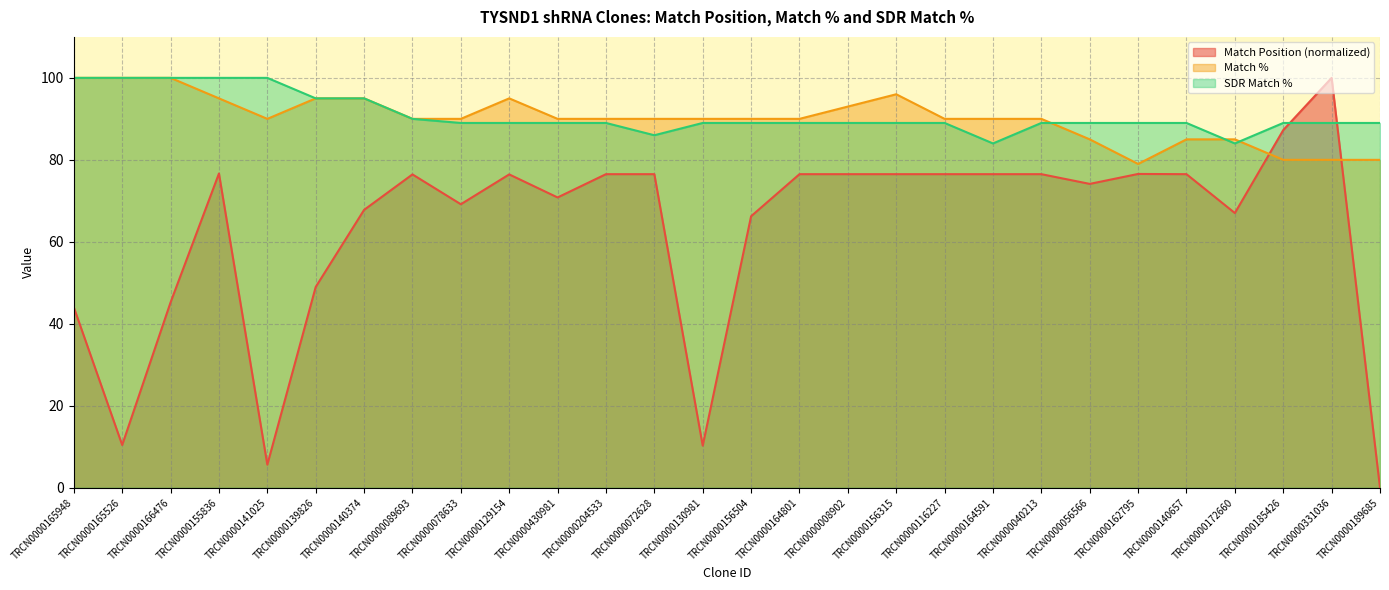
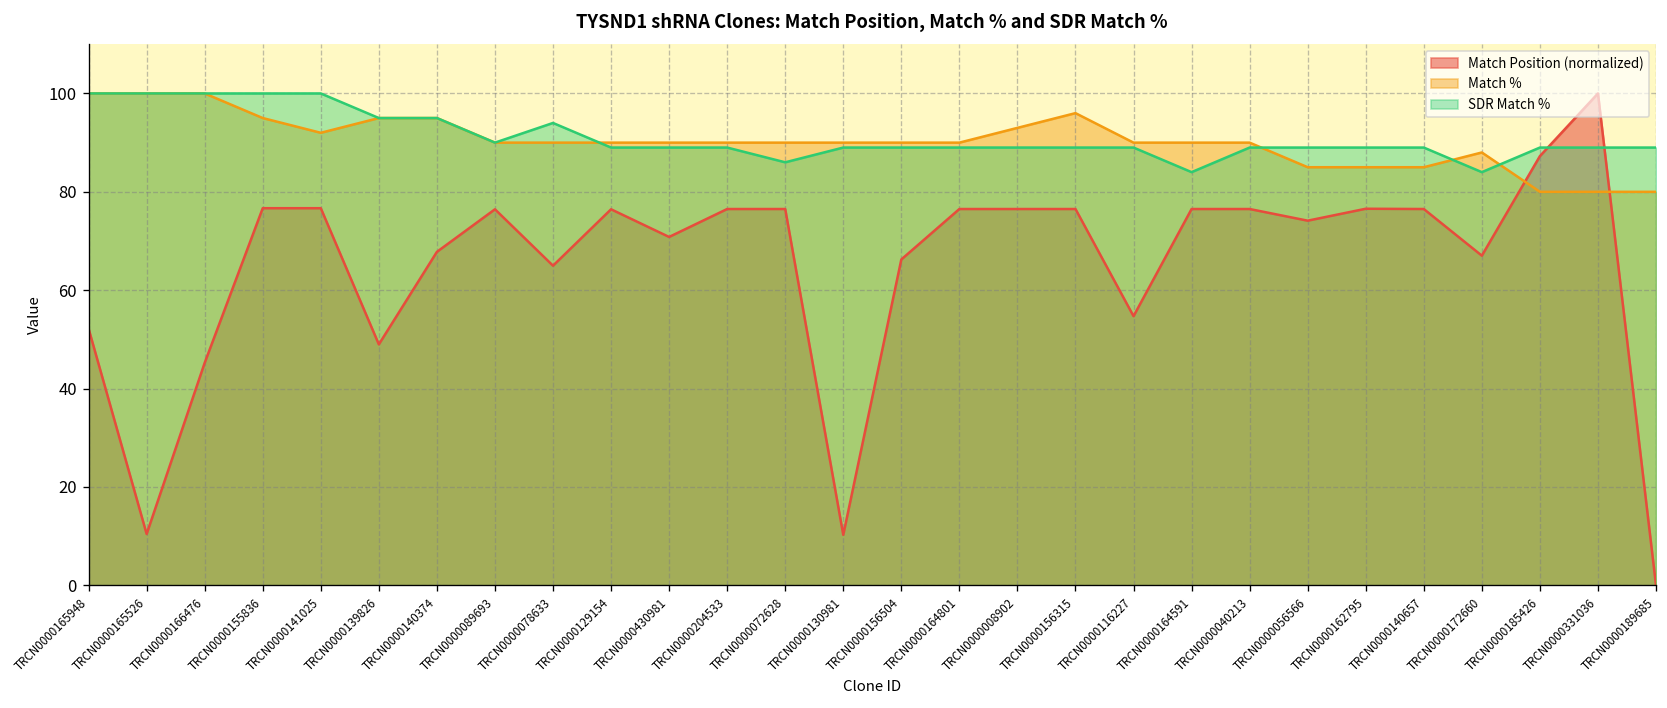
  {
    "Match Position (normalized)": {
-     "TRCN0000165948": 44,
+     "TRCN0000165948": 52,
      "TRCN0000165526": 10,
      "TRCN0000166476": 45,
      "TRCN0000155836": 77,
-     "TRCN0000141025": 6,
+     "TRCN0000141025": 77,
      "TRCN0000139826": 49,
      "TRCN0000140374": 68,
      "TRCN0000089693": 76,
-     "TRCN0000078633": 69,
+     "TRCN0000078633": 65,
      "TRCN0000129154": 76,
      "TRCN0000430981": 71,
      "TRCN0000204533": 77,
      "TRCN0000072628": 77,
      "TRCN0000130981": 10,
      "TRCN0000156504": 66,
      "TRCN0000164801": 77,
      "TRCN0000008902": 77,
      "TRCN0000156315": 77,
-     "TRCN0000116227": 77,
+     "TRCN0000116227": 55,
      "TRCN0000164591": 77,
      "TRCN0000040213": 77,
      "TRCN0000056566": 74,
      "TRCN0000162795": 77,
      "TRCN0000140657": 77,
      "TRCN0000172660": 67,
      "TRCN0000185426": 87,
      "TRCN0000189685": 0
    },
    "Match %": {
      "TRCN0000155836": 95,
-     "TRCN0000141025": 90,
+     "TRCN0000141025": 92,
      "TRCN0000078633": 90,
-     "TRCN0000129154": 95,
+     "TRCN0000129154": 90,
      "TRCN0000430981": 90,
      "TRCN0000204533": 90,
      "TRCN0000072628": 90,
      "TRCN0000130981": 90,
      "TRCN0000156504": 90,
      "TRCN0000164801": 90,
      "TRCN0000008902": 93,
      "TRCN0000156315": 96,
      "TRCN0000116227": 90,
      "TRCN0000164591": 90,
      "TRCN0000040213": 90,
      "TRCN0000056566": 85,
-     "TRCN0000162795": 79,
+     "TRCN0000162795": 85,
      "TRCN0000140657": 85,
-     "TRCN0000172660": 85,
+     "TRCN0000172660": 88,
      "TRCN0000185426": 80,
      "TRCN0000331036": 80,
      "TRCN0000189685": 80
    },
    "SDR Match %": {
      "TRCN0000155836": 100,
      "TRCN0000141025": 100,
-     "TRCN0000078633": 89,
+     "TRCN0000078633": 94,
      "TRCN0000129154": 89,
      "TRCN0000430981": 89,
      "TRCN0000204533": 89,
      "TRCN0000072628": 86,
      "TRCN0000130981": 89,
      "TRCN0000156504": 89,
      "TRCN0000164801": 89,
      "TRCN0000008902": 89,
      "TRCN0000156315": 89,
      "TRCN0000116227": 89,
      "TRCN0000164591": 84,
      "TRCN0000040213": 89,
      "TRCN0000056566": 89,
      "TRCN0000162795": 89,
      "TRCN0000140657": 89,
      "TRCN0000172660": 84,
      "TRCN0000185426": 89,
      "TRCN0000331036": 89,
      "TRCN0000189685": 89
    }
  }
